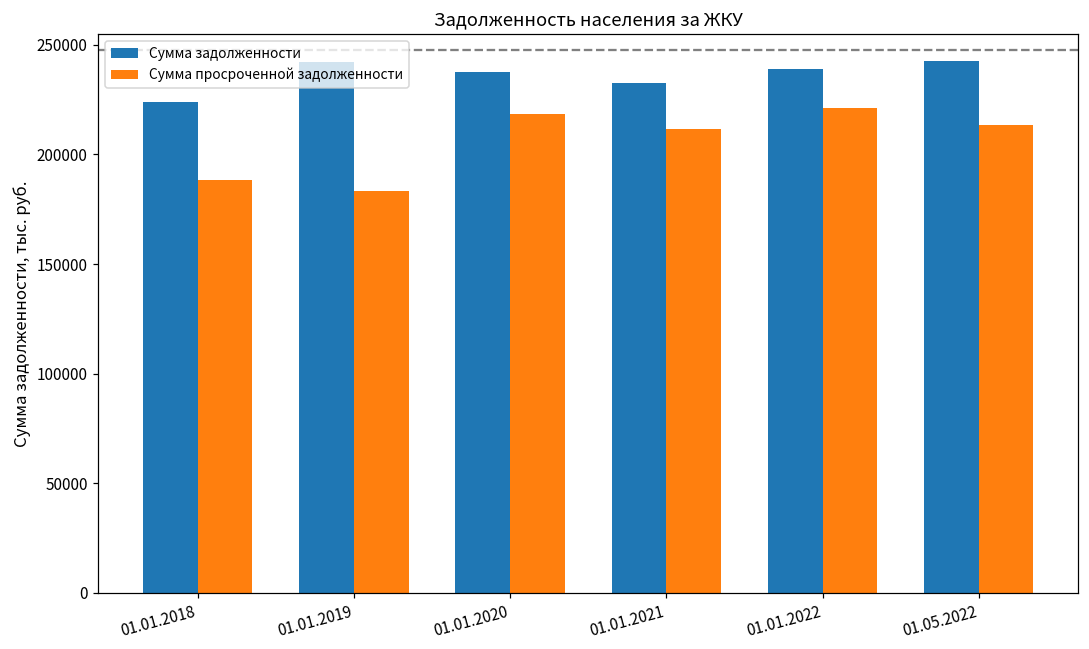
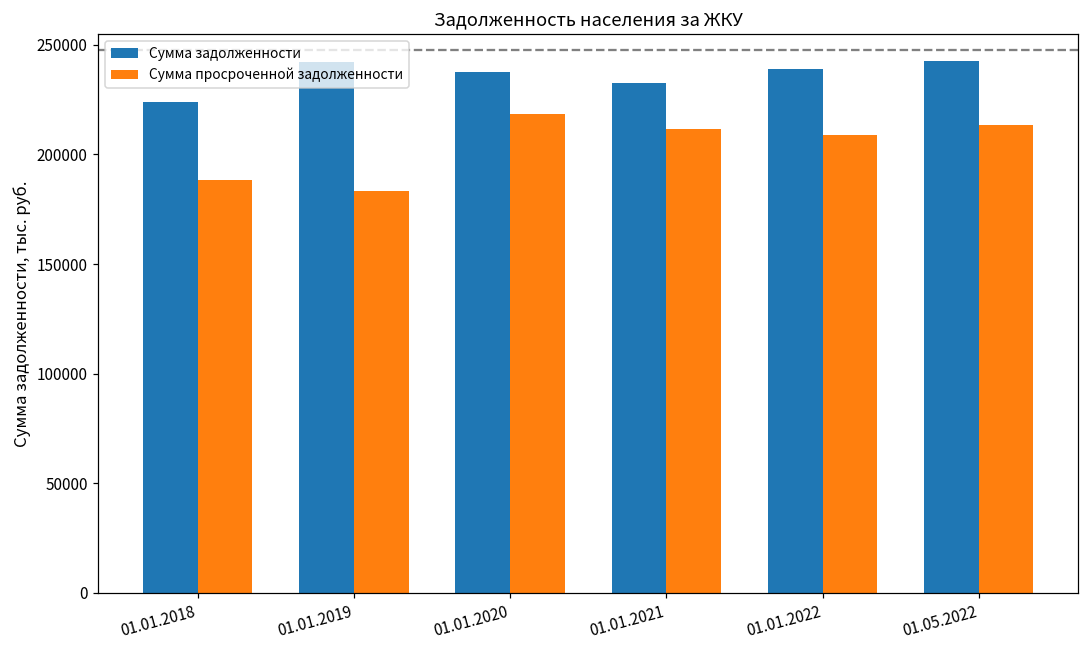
  {
    "Сумма задолженности": {
      "01.01.2018": 224000,
      "01.01.2020": 238000,
      "01.01.2021": 232000,
      "01.01.2022": 239000,
      "01.05.2022": 243000
    },
    "Сумма просроченной задолженности": {
      "01.01.2018": 188000,
      "01.01.2019": 183000,
      "01.01.2020": 219000,
      "01.01.2021": 211000,
-     "01.01.2022": 221000,
+     "01.01.2022": 209000,
      "01.05.2022": 214000
    }
  }
